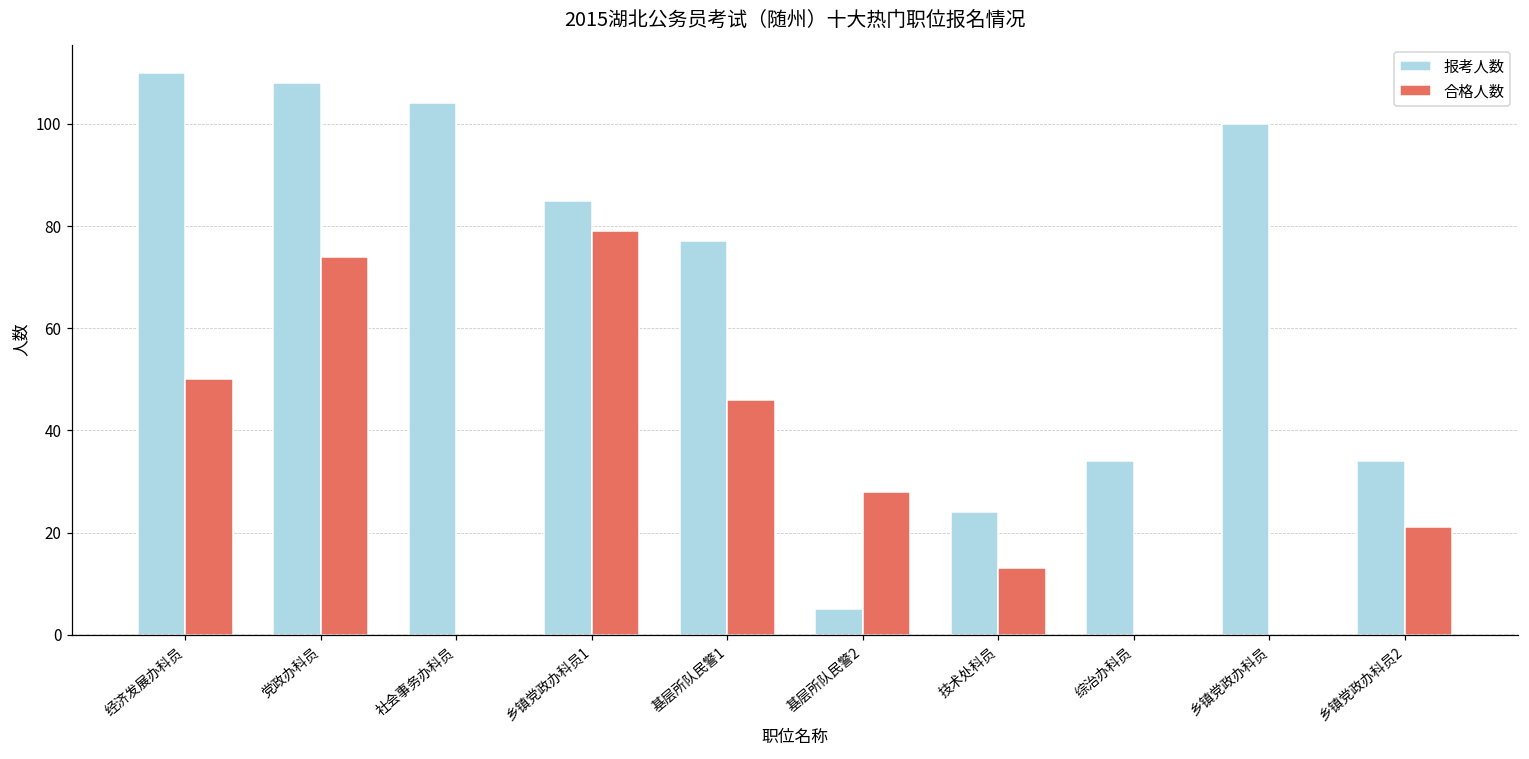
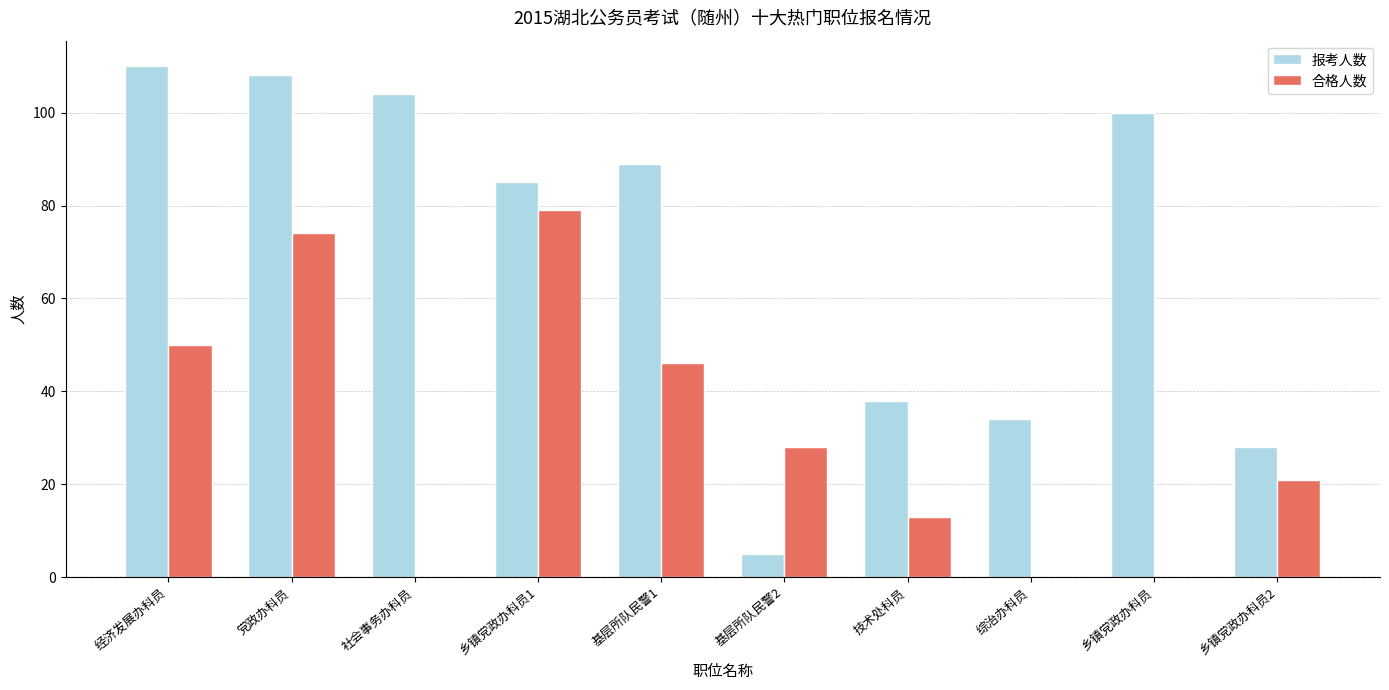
  {
    "报考人数": {
      "经济发展办科员": 110,
      "党政办科员": 108,
      "社会事务办科员": 104,
      "乡镇党政办科员1": 85,
-     "基层所队民警1": 77,
+     "基层所队民警1": 89,
      "基层所队民警2": 5,
-     "技术处科员": 24,
+     "技术处科员": 38,
      "综治办科员": 34,
      "乡镇党政办科员": 100,
-     "乡镇党政办科员2": 34
+     "乡镇党政办科员2": 28
    },
    "合格人数": {
      "经济发展办科员": 50,
      "党政办科员": 74,
      "社会事务办科员": 0,
      "乡镇党政办科员1": 79,
      "基层所队民警1": 46,
      "基层所队民警2": 28,
      "技术处科员": 13,
      "综治办科员": 0,
      "乡镇党政办科员": 0,
      "乡镇党政办科员2": 21
    }
  }
